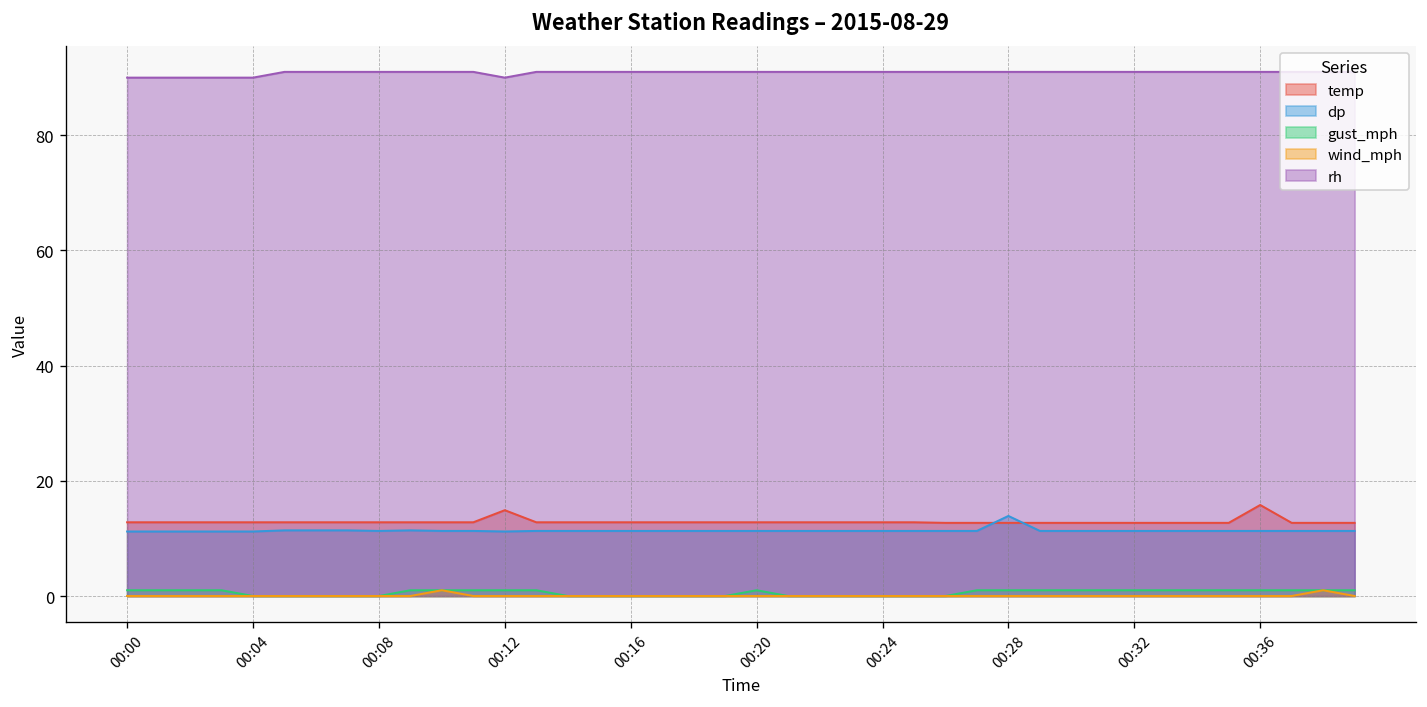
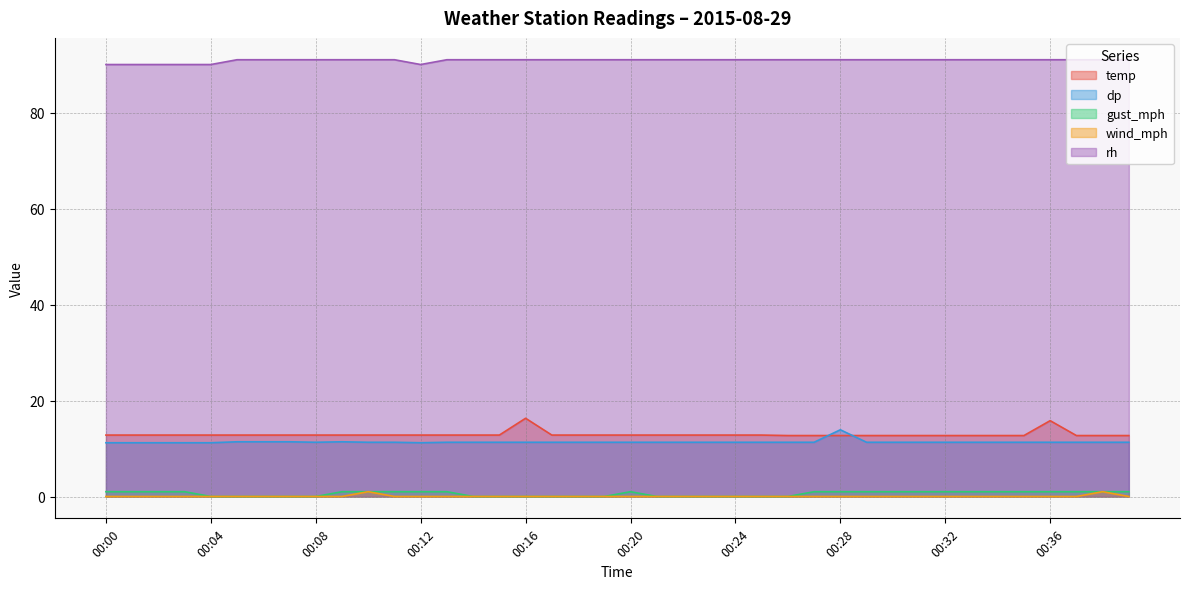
  {
    "temp": {
      "00:00": 13,
      "00:04": 13,
      "00:08": 13,
-     "00:12": 15,
-     "00:16": 13,
+     "00:12": 13,
+     "00:16": 16,
      "00:20": 13,
      "00:24": 13,
      "00:28": 13,
      "00:32": 13,
      "00:36": 16
    },
    "dp": {
      "00:00": 11,
      "00:04": 11,
      "00:08": 11,
      "00:12": 11,
      "00:16": 11,
      "00:20": 11,
      "00:24": 11,
      "00:28": 14,
      "00:32": 11,
      "00:36": 11
    },
    "gust_mph": {
      "00:00": 1,
      "00:12": 1,
      "00:20": 1,
      "00:28": 1,
      "00:32": 1,
      "00:36": 1
    },
    "wind_mph": {
      "00:00": 0,
      "00:12": 0,
      "00:20": 0,
      "00:28": 0,
      "00:32": 0,
      "00:36": 0
    },
    "rh": {
      "00:00": 90,
      "00:04": 90,
      "00:08": 91,
      "00:12": 90,
      "00:16": 91,
      "00:20": 91,
      "00:24": 91,
      "00:28": 91,
      "00:32": 91,
      "00:36": 91
    }
  }
